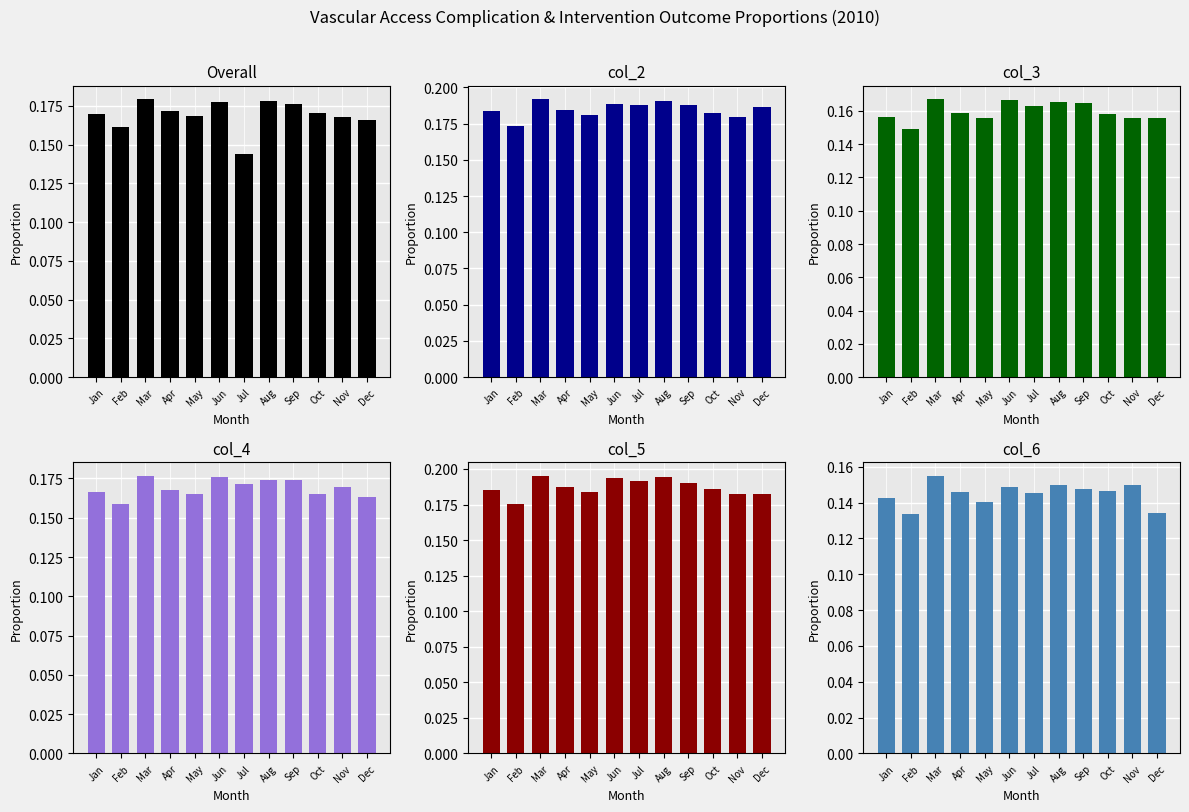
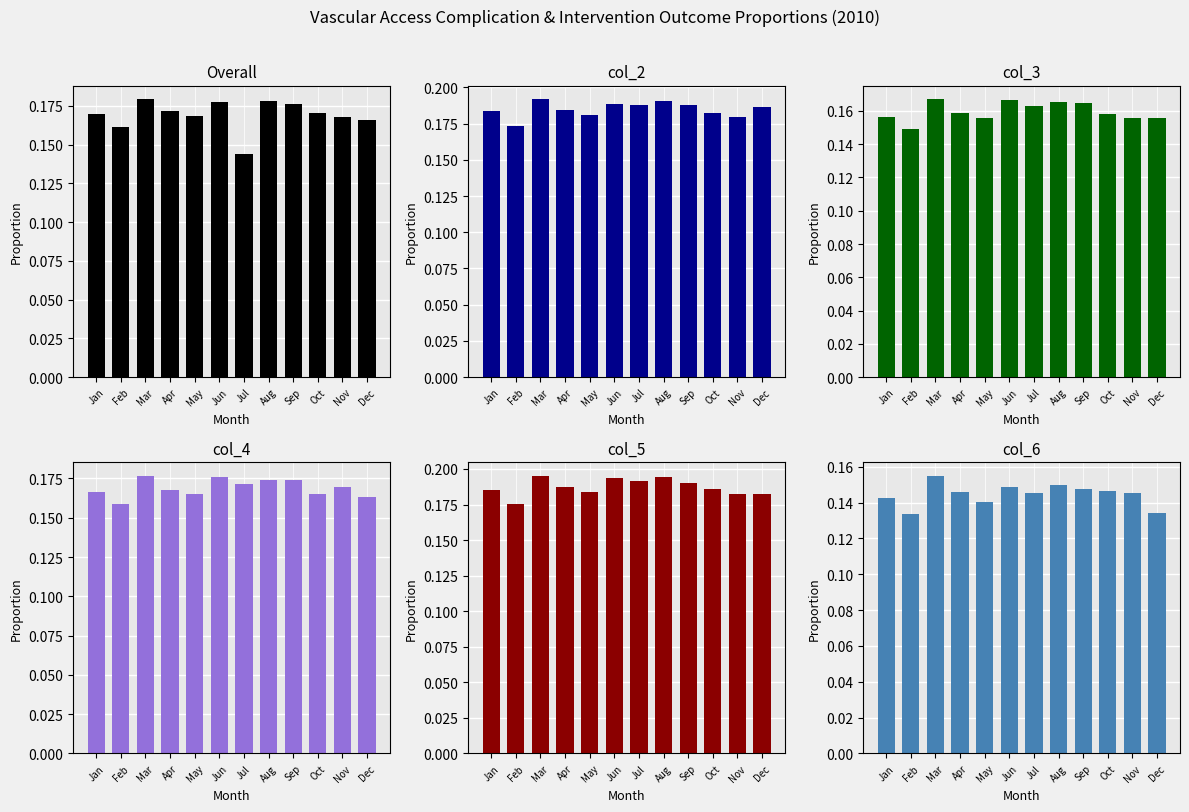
  {
    "Overall": {
      "Jan": 0.170,
      "Feb": 0.161,
      "Mar": 0.179,
      "Apr": 0.171,
      "May": 0.168,
      "Jun": 0.178,
      "Jul": 0.144,
      "Aug": 0.178,
      "Sep": 0.176,
      "Oct": 0.170,
      "Nov": 0.167,
      "Dec": 0.166
    },
    "col_2": {
      "Jan": 0.183,
      "Feb": 0.173,
      "Mar": 0.192,
      "Apr": 0.185,
      "May": 0.181,
      "Jun": 0.189,
      "Jul": 0.188,
      "Aug": 0.191,
      "Sep": 0.188,
      "Oct": 0.182,
      "Nov": 0.180,
      "Dec": 0.186
    },
    "col_3": {
      "Jan": 0.156,
      "Feb": 0.149,
      "Mar": 0.167,
      "Apr": 0.159,
      "May": 0.156,
      "Jun": 0.167,
      "Jul": 0.163,
      "Aug": 0.166,
      "Sep": 0.165,
      "Oct": 0.158,
      "Nov": 0.156,
      "Dec": 0.155
    },
    "col_4": {
      "Jan": 0.166,
      "Feb": 0.159,
      "Mar": 0.177,
      "Apr": 0.168,
      "May": 0.165,
      "Jun": 0.176,
      "Jul": 0.172,
      "Aug": 0.174,
      "Sep": 0.174,
      "Oct": 0.165,
      "Nov": 0.170,
      "Dec": 0.163
    },
    "col_5": {
      "Jan": 0.185,
      "Feb": 0.176,
      "Mar": 0.195,
      "Apr": 0.187,
      "May": 0.184,
      "Jun": 0.194,
      "Jul": 0.192,
      "Aug": 0.194,
      "Sep": 0.190,
      "Oct": 0.186,
      "Nov": 0.183,
      "Dec": 0.182
    },
    "col_6": {
      "Jan": 0.143,
      "Feb": 0.134,
      "Mar": 0.155,
      "Apr": 0.146,
      "May": 0.140,
      "Jun": 0.149,
      "Jul": 0.145,
      "Aug": 0.150,
      "Sep": 0.148,
      "Oct": 0.146,
-     "Nov": 0.150,
+     "Nov": 0.145,
      "Dec": 0.134
    }
  }
